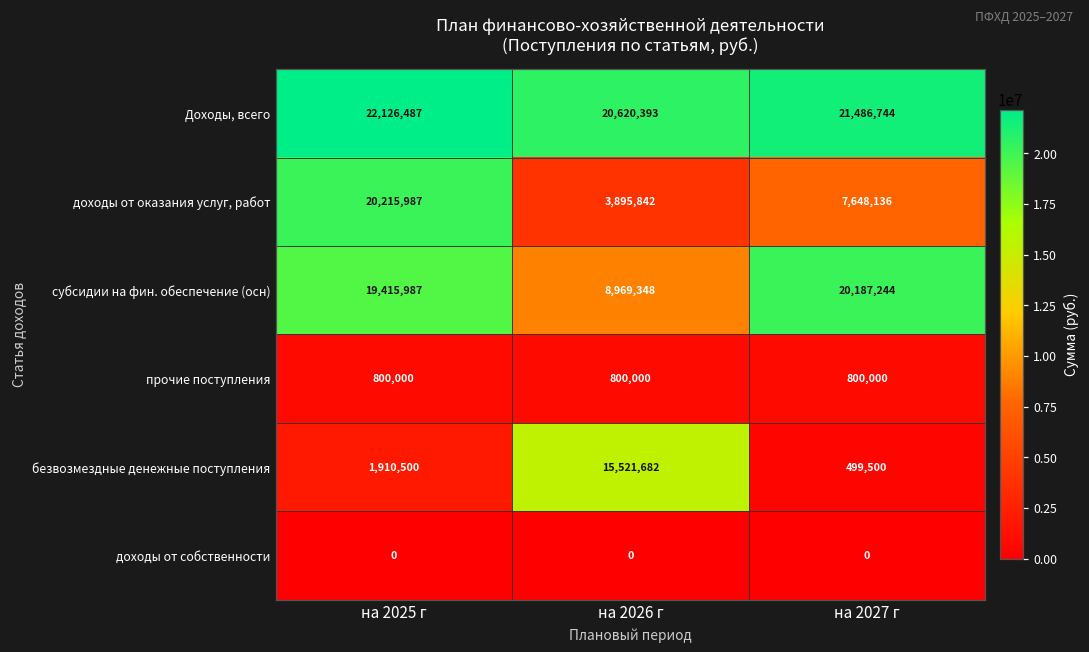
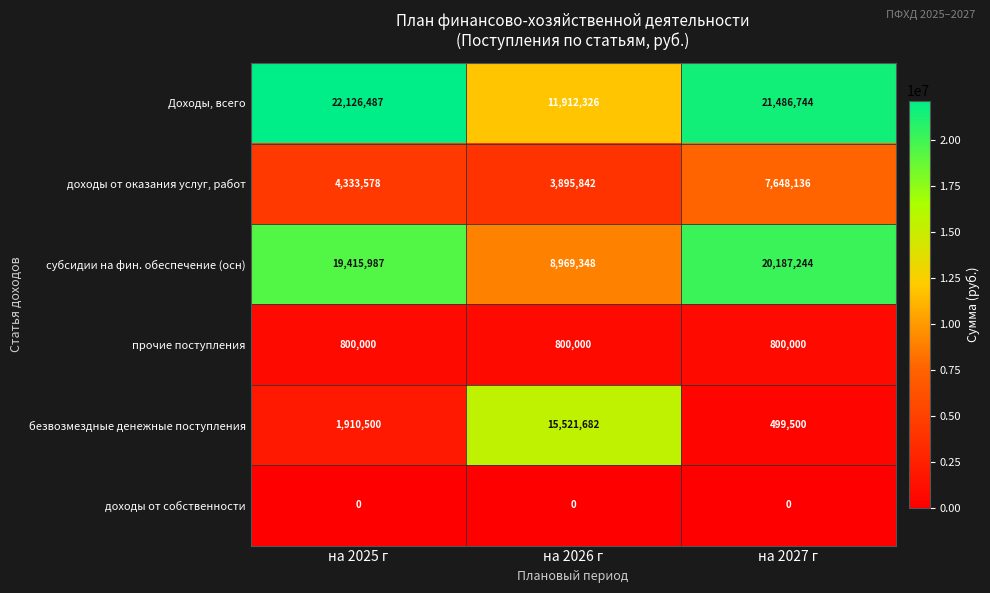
  {
    "Доходы, всего": {
      "на 2025 г": "22,126,487",
-     "на 2026 г": "20,620,393",
+     "на 2026 г": "11,912,326",
      "на 2027 г": "21,486,744"
    },
    "доходы от оказания услуг, работ": {
-     "на 2025 г": "20,215,987",
+     "на 2025 г": "4,333,578",
      "на 2026 г": "3,895,842",
      "на 2027 г": "7,648,136"
    },
    "субсидии на фин. обеспечение (осн)": {
      "на 2025 г": "19,415,987",
      "на 2026 г": "8,969,348",
      "на 2027 г": "20,187,244"
    },
    "прочие поступления": {
      "на 2025 г": "800,000",
      "на 2026 г": "800,000",
      "на 2027 г": "800,000"
    },
    "безвозмездные денежные поступления": {
      "на 2025 г": "1,910,500",
      "на 2026 г": "15,521,682",
      "на 2027 г": "499,500"
    },
    "доходы от собственности": {
      "на 2025 г": "0",
      "на 2026 г": "0",
      "на 2027 г": "0"
    }
  }
